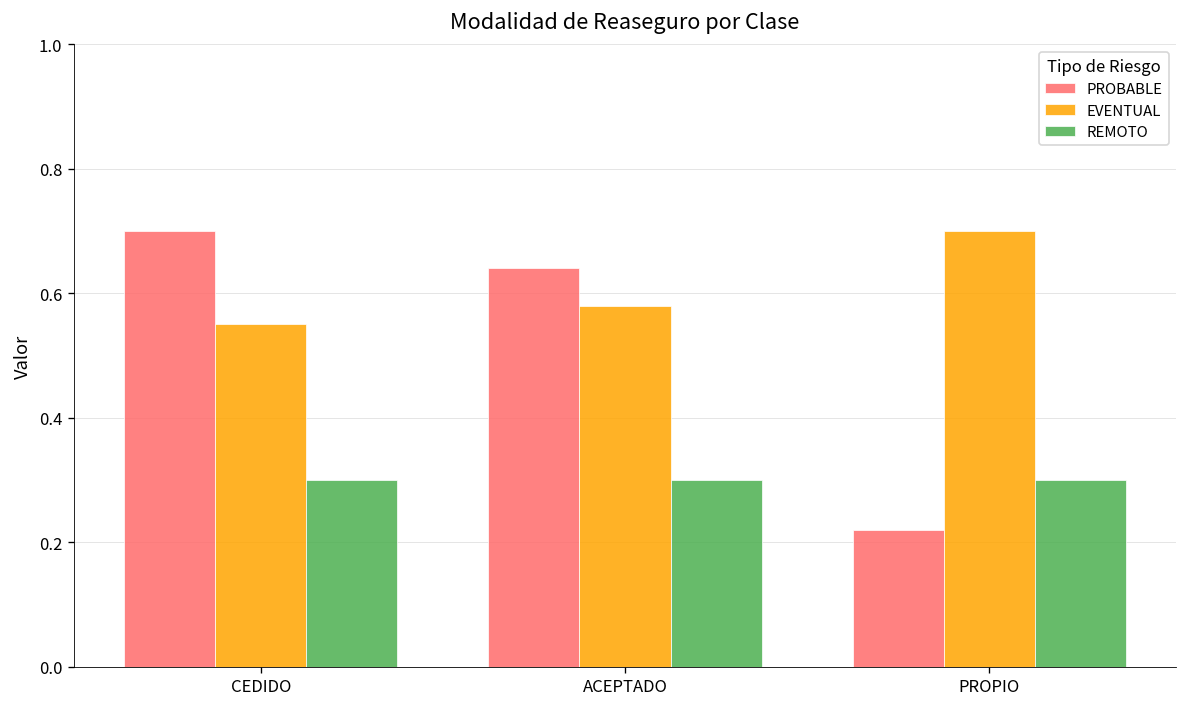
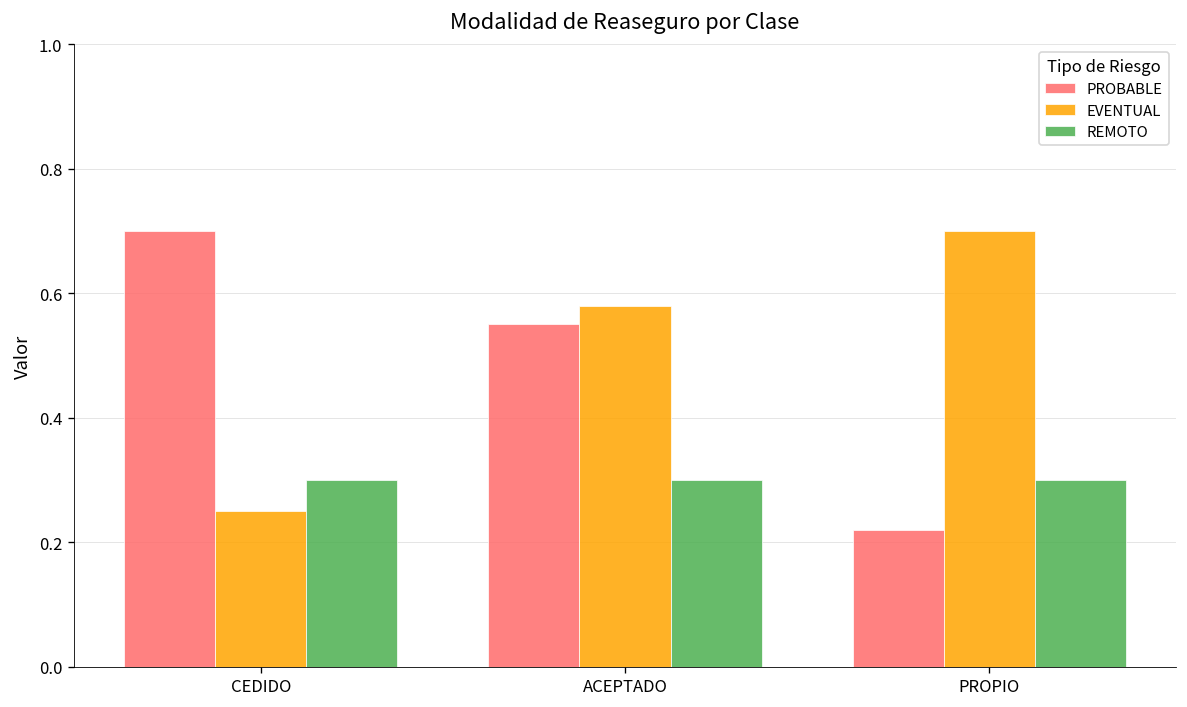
  {
    "PROBABLE": {
      "CEDIDO": 0.70,
-     "ACEPTADO": 0.64,
+     "ACEPTADO": 0.55,
      "PROPIO": 0.22
    },
    "EVENTUAL": {
-     "CEDIDO": 0.55,
+     "CEDIDO": 0.25,
      "ACEPTADO": 0.58,
      "PROPIO": 0.70
    },
    "REMOTO": {
      "CEDIDO": 0.30,
      "ACEPTADO": 0.30,
      "PROPIO": 0.30
    }
  }
